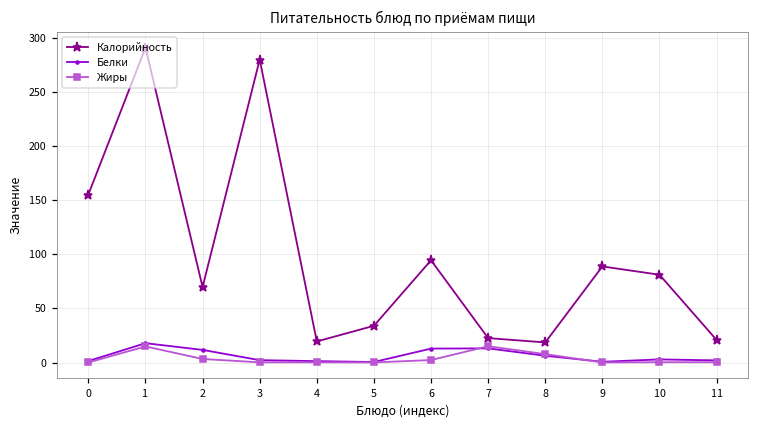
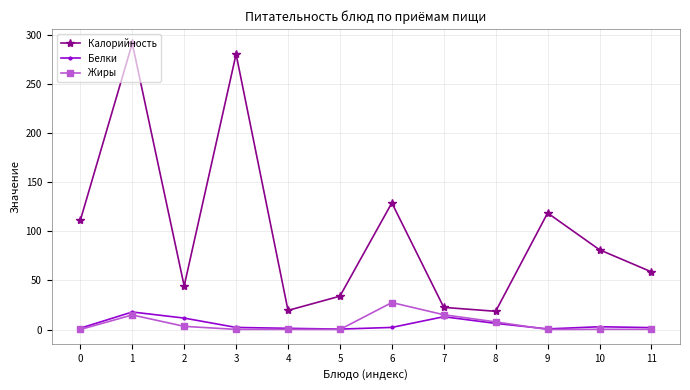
  {
    "Калорийность": {
-     "0": 160,
-     "2": 70,
+     "0": 110,
+     "2": 40,
      "3": 280,
      "4": 20,
      "5": 30,
-     "6": 90,
+     "6": 130,
      "7": 20,
      "8": 20,
-     "9": 90,
+     "9": 120,
      "10": 80,
-     "11": 20
+     "11": 60
    },
    "Белки": {
      "1": 20,
      "2": 10,
-     "6": 10,
+     "6": 0,
      "10": 0
    },
    "Жиры": {
      "1": 10,
      "2": 0,
-     "6": 0,
+     "6": 30,
      "10": 0
    }
  }
